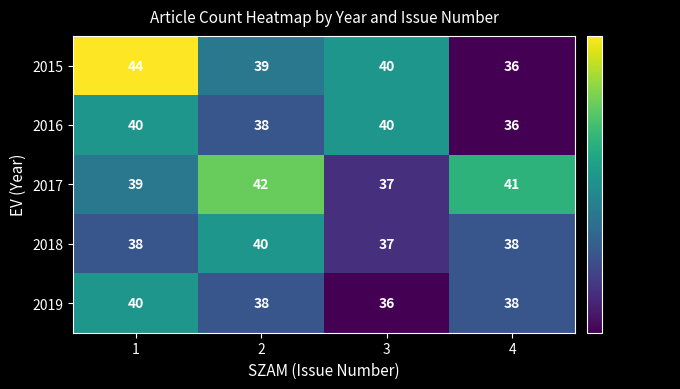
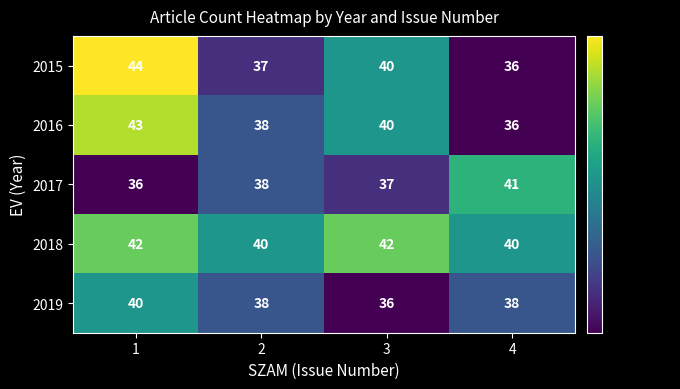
  {
    "2015": {
      "1": 44,
-     "2": 39,
+     "2": 37,
      "3": 40,
      "4": 36
    },
    "2016": {
-     "1": 40,
+     "1": 43,
      "2": 38,
      "3": 40,
      "4": 36
    },
    "2017": {
-     "1": 39,
-     "2": 42,
+     "1": 36,
+     "2": 38,
      "3": 37,
      "4": 41
    },
    "2018": {
-     "1": 38,
+     "1": 42,
      "2": 40,
-     "3": 37,
-     "4": 38
+     "3": 42,
+     "4": 40
    },
    "2019": {
      "1": 40,
      "2": 38,
      "3": 36,
      "4": 38
    }
  }
